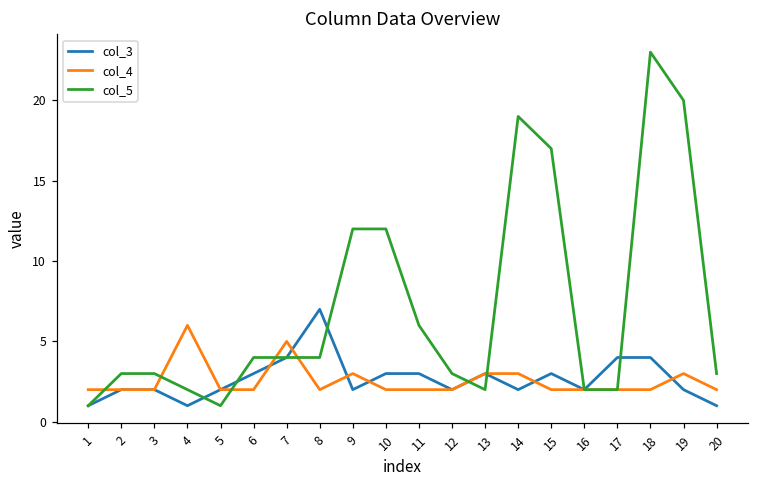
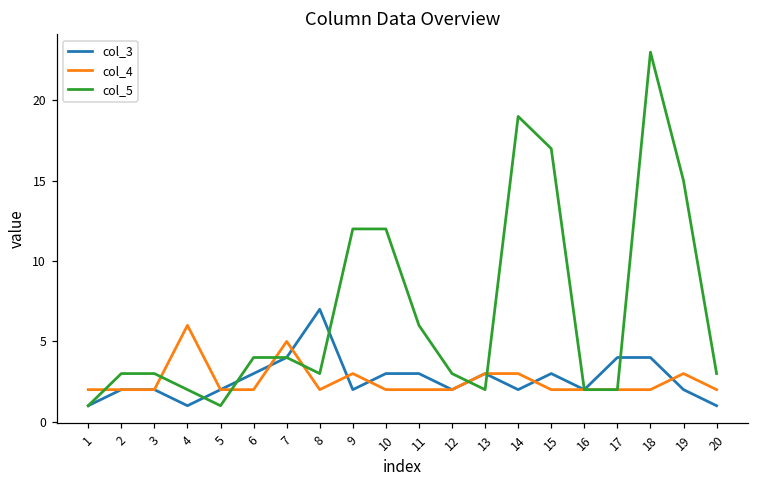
  {
    "col_3": {
      "4": 1,
      "6": 3,
      "8": 7,
      "9": 2,
      "10": 3,
      "11": 3,
      "14": 2,
      "15": 3,
      "17": 4,
      "18": 4,
      "19": 2,
      "20": 1
    },
    "col_4": {
      "1": 2,
      "4": 6,
      "6": 2,
      "7": 5,
      "8": 2,
      "9": 3,
      "10": 2,
      "11": 2,
      "14": 3,
      "15": 2,
      "18": 2,
      "19": 3,
      "20": 2
    },
    "col_5": {
      "2": 3,
      "3": 3,
      "4": 2,
      "5": 1,
      "6": 4,
-     "8": 4,
+     "8": 3,
      "9": 12,
      "10": 12,
      "11": 6,
      "12": 3,
      "13": 2,
      "14": 19,
      "15": 17,
      "18": 23,
-     "19": 20,
+     "19": 15,
      "20": 3
    }
  }
